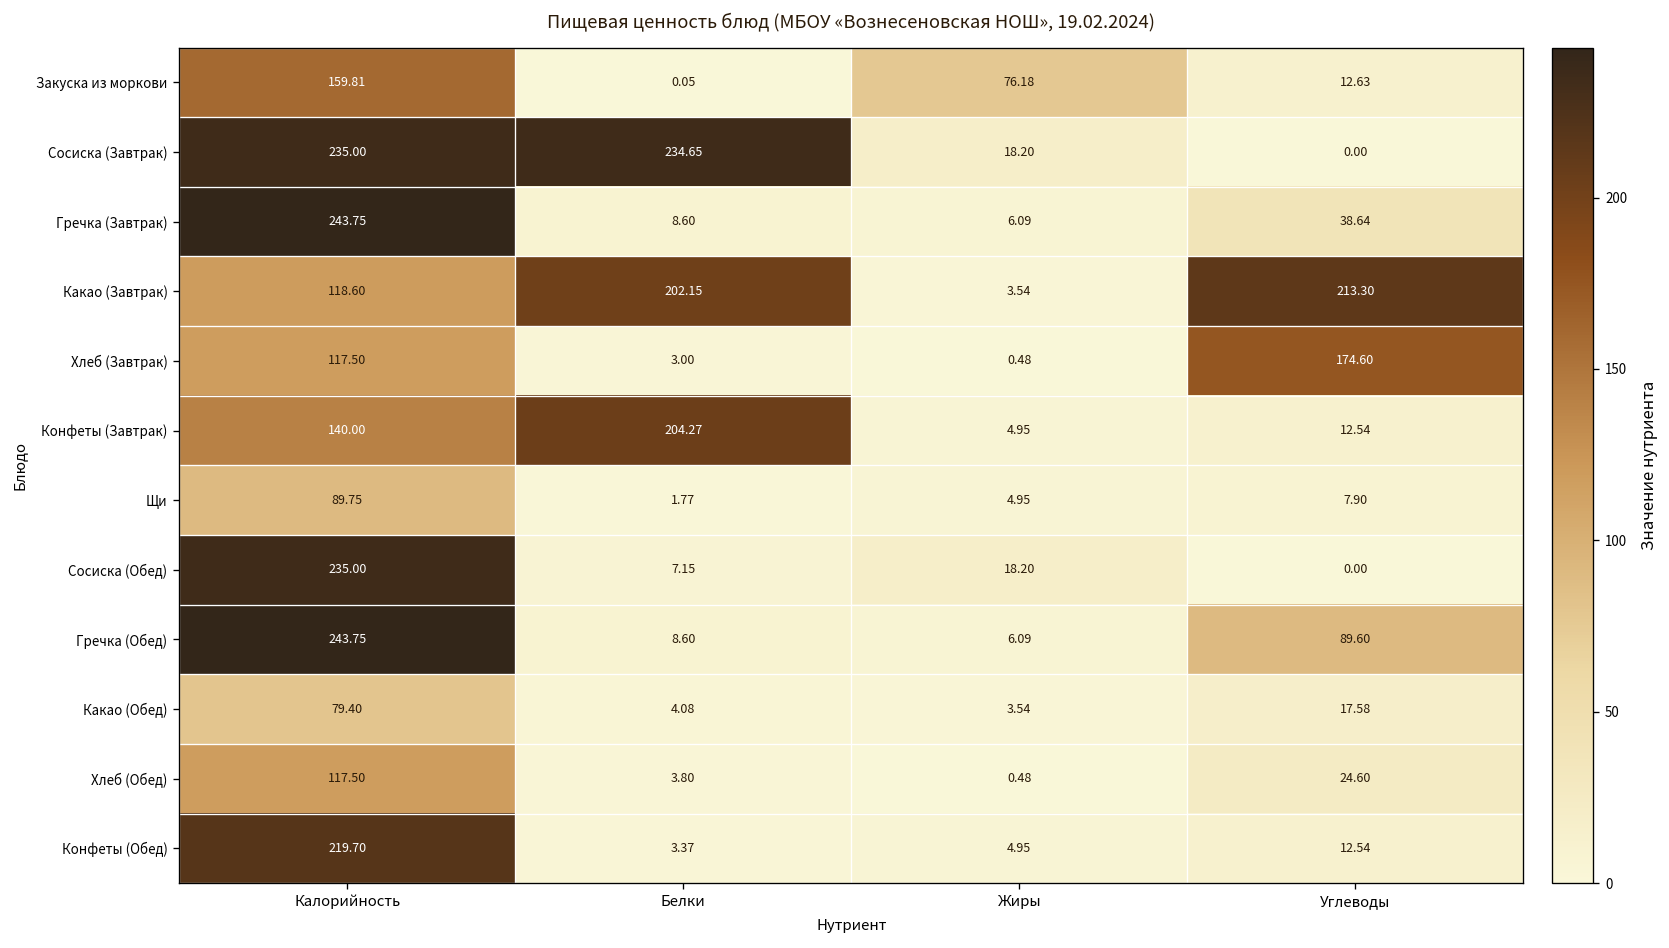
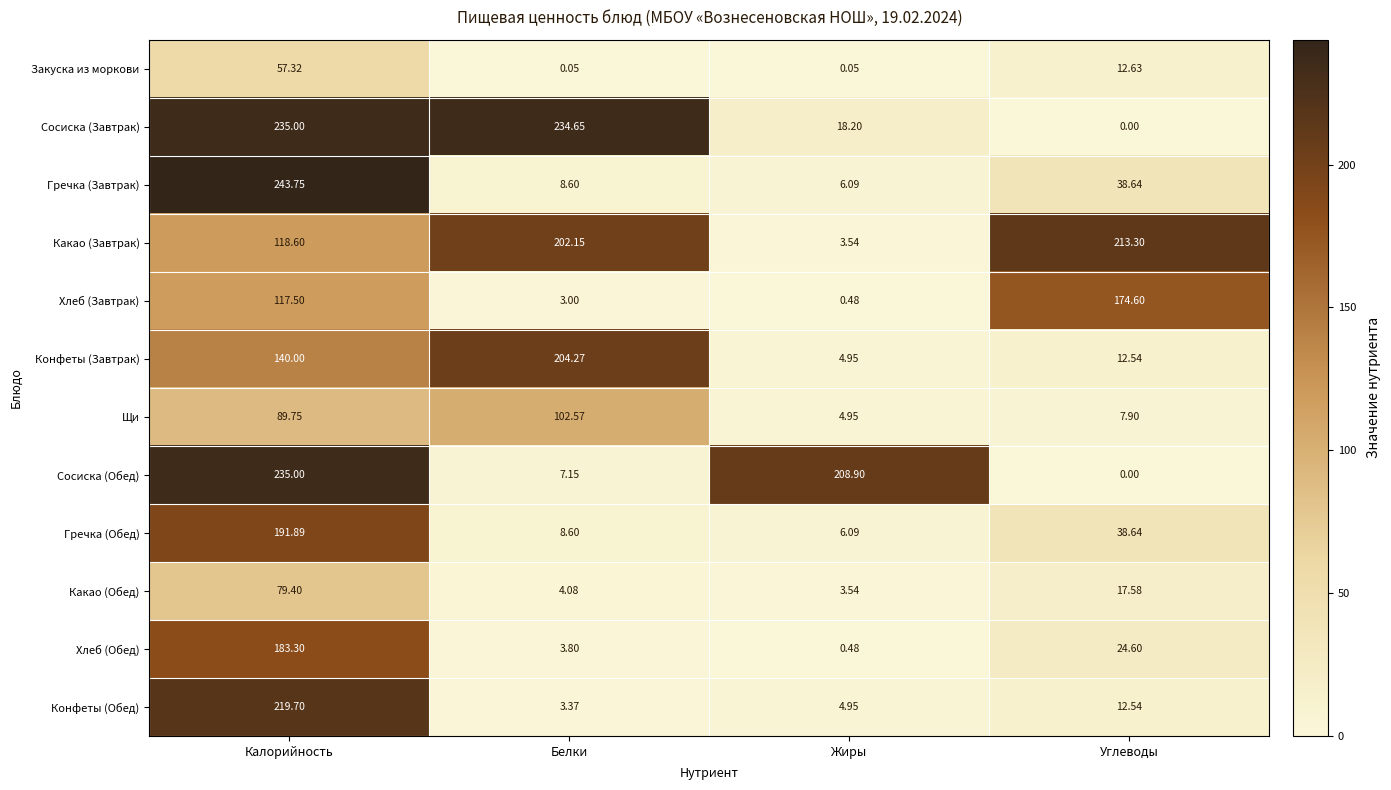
  {
    "Закуска из моркови": {
-     "Калорийность": 159.81,
+     "Калорийность": 57.32,
      "Белки": 0.05,
-     "Жиры": 76.18,
+     "Жиры": 0.05,
      "Углеводы": 12.63
    },
    "Сосиска (Завтрак)": {
      "Калорийность": 235.00,
      "Белки": 234.65,
      "Жиры": 18.20,
      "Углеводы": 0.00
    },
    "Гречка (Завтрак)": {
      "Калорийность": 243.75,
      "Белки": 8.60,
      "Жиры": 6.09,
      "Углеводы": 38.64
    },
    "Какао (Завтрак)": {
      "Калорийность": 118.60,
      "Белки": 202.15,
      "Жиры": 3.54,
      "Углеводы": 213.30
    },
    "Хлеб (Завтрак)": {
      "Калорийность": 117.50,
      "Белки": 3.00,
      "Жиры": 0.48,
      "Углеводы": 174.60
    },
    "Конфеты (Завтрак)": {
      "Калорийность": 140.00,
      "Белки": 204.27,
      "Жиры": 4.95,
      "Углеводы": 12.54
    },
    "Щи": {
      "Калорийность": 89.75,
-     "Белки": 1.77,
+     "Белки": 102.57,
      "Жиры": 4.95,
      "Углеводы": 7.90
    },
    "Сосиска (Обед)": {
      "Калорийность": 235.00,
      "Белки": 7.15,
-     "Жиры": 18.20,
+     "Жиры": 208.90,
      "Углеводы": 0.00
    },
    "Гречка (Обед)": {
-     "Калорийность": 243.75,
+     "Калорийность": 191.89,
      "Белки": 8.60,
      "Жиры": 6.09,
-     "Углеводы": 89.60
+     "Углеводы": 38.64
    },
    "Какао (Обед)": {
      "Калорийность": 79.40,
      "Белки": 4.08,
      "Жиры": 3.54,
      "Углеводы": 17.58
    },
    "Хлеб (Обед)": {
-     "Калорийность": 117.50,
+     "Калорийность": 183.30,
      "Белки": 3.80,
      "Жиры": 0.48,
      "Углеводы": 24.60
    },
    "Конфеты (Обед)": {
      "Калорийность": 219.70,
      "Белки": 3.37,
      "Жиры": 4.95,
      "Углеводы": 12.54
    }
  }
